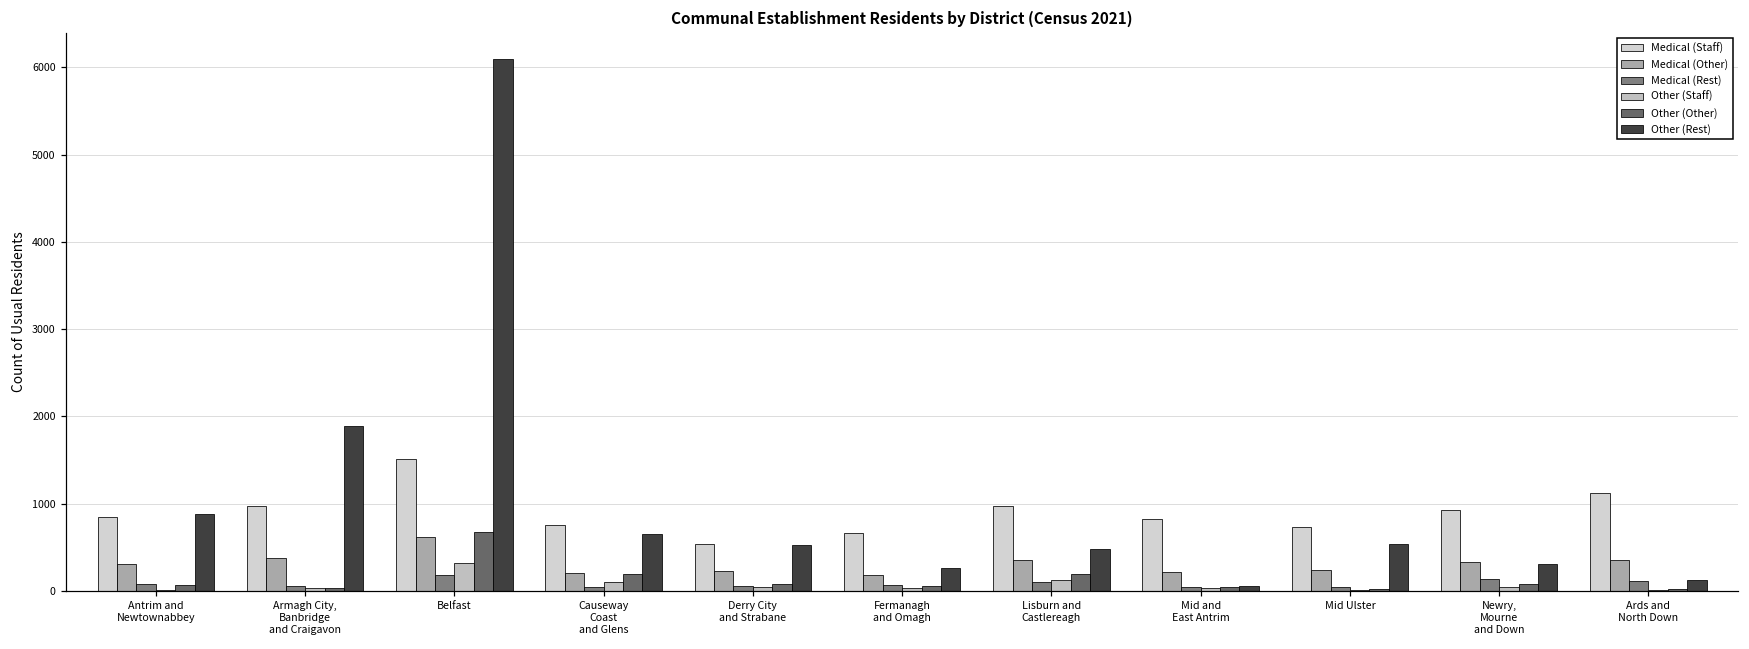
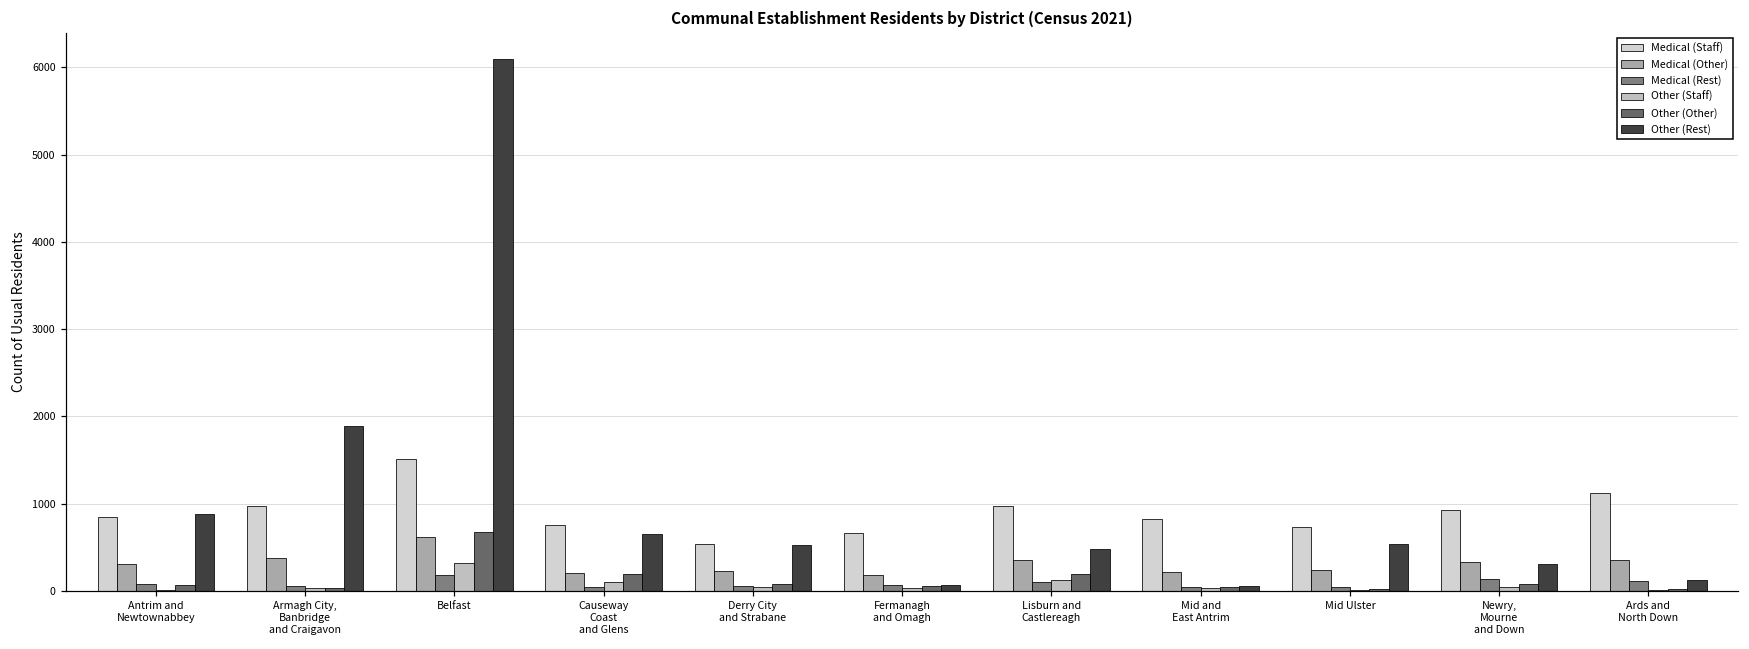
  {
    "Other (Rest)": {
      "Antrim and Newtownabbey": 900,
      "Armagh City, Banbridge and Craigavon": 1900,
      "Belfast": 6100,
      "Causeway Coast and Glens": 600,
      "Derry City and Strabane": 500,
-     "Fermanagh and Omagh": 300,
+     "Fermanagh and Omagh": 100,
      "Lisburn and Castlereagh": 500,
      "Mid and East Antrim": 100,
      "Mid Ulster": 500,
      "Newry, Mourne and Down": 300,
      "Ards and North Down": 100
    }
  }
